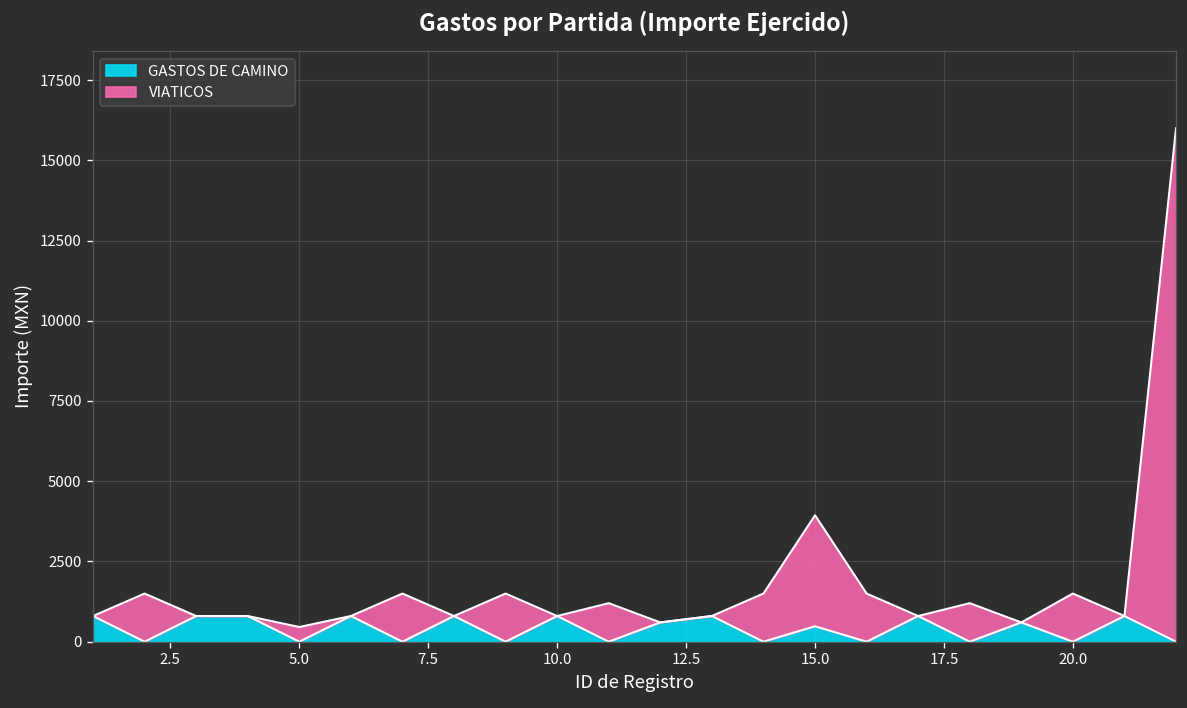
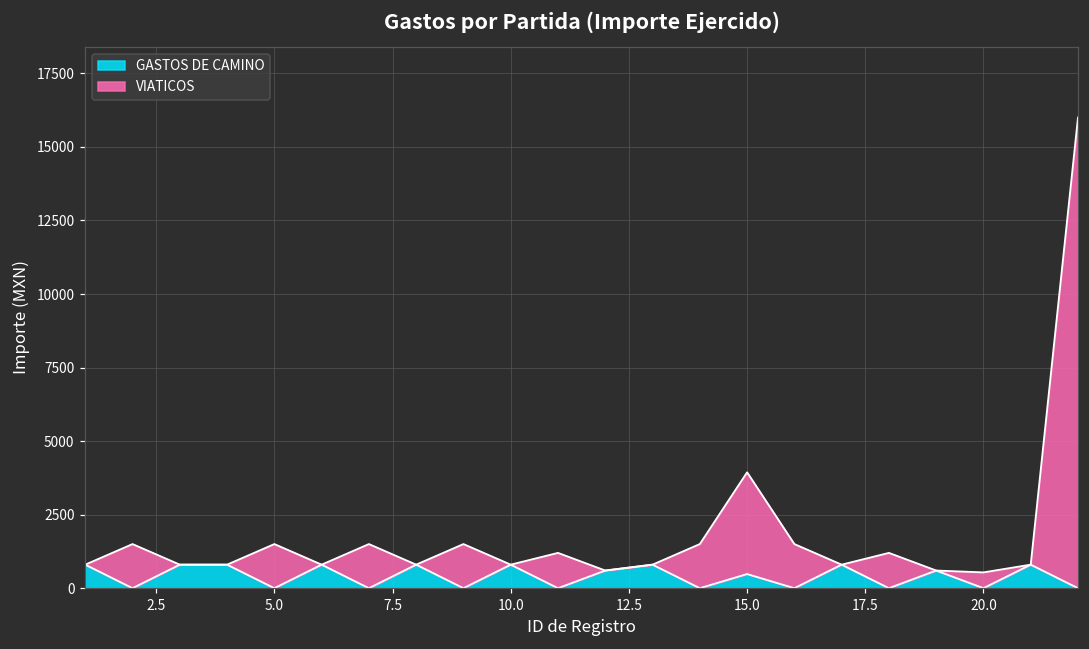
  {
    "GASTOS DE CAMINO": {
      "5.0": 0,
      "15.0": 500,
      "20.0": 0
    },
    "VIATICOS": {
-     "5.0": 500,
+     "5.0": 1500,
      "15.0": 3500,
-     "20.0": 1500
+     "20.0": 500
    }
  }
